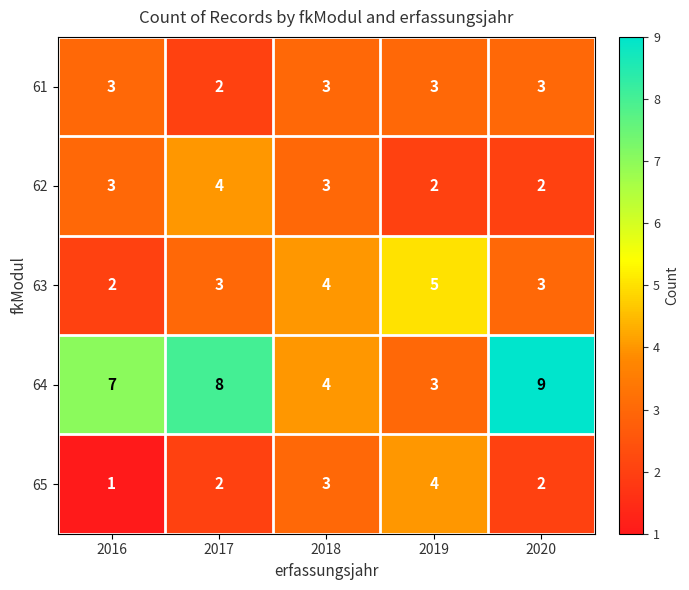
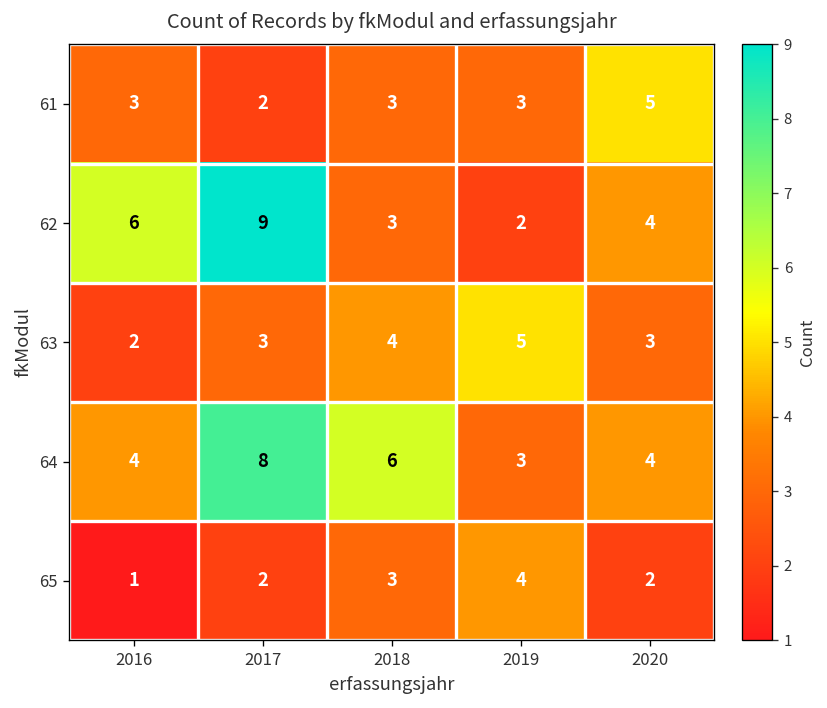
  {
    "61": {
      "2016": 3,
      "2017": 2,
      "2018": 3,
      "2019": 3,
-     "2020": 3
+     "2020": 5
    },
    "62": {
-     "2016": 3,
-     "2017": 4,
+     "2016": 6,
+     "2017": 9,
      "2018": 3,
      "2019": 2,
-     "2020": 2
+     "2020": 4
    },
    "63": {
      "2016": 2,
      "2017": 3,
      "2018": 4,
      "2019": 5,
      "2020": 3
    },
    "64": {
-     "2016": 7,
+     "2016": 4,
      "2017": 8,
-     "2018": 4,
+     "2018": 6,
      "2019": 3,
-     "2020": 9
+     "2020": 4
    },
    "65": {
      "2016": 1,
      "2017": 2,
      "2018": 3,
      "2019": 4,
      "2020": 2
    }
  }
